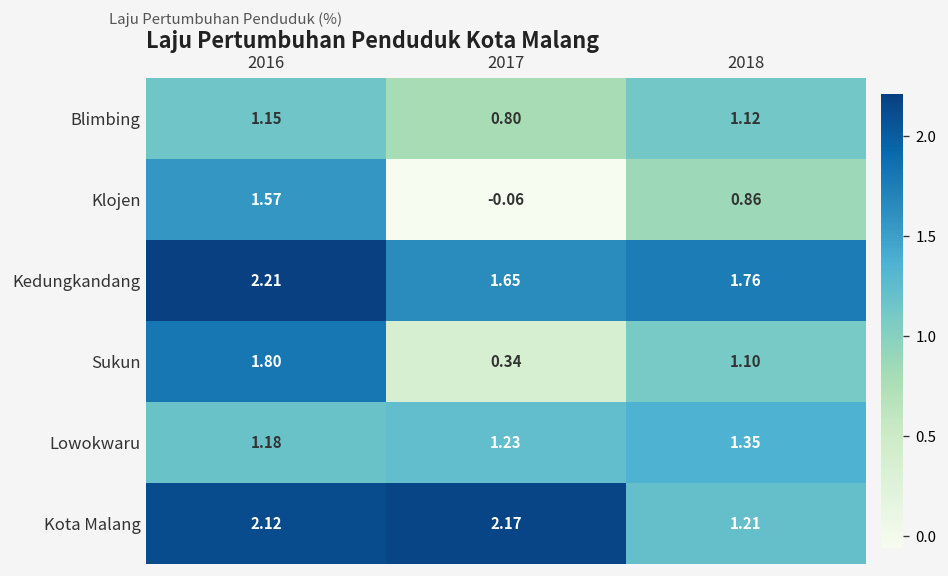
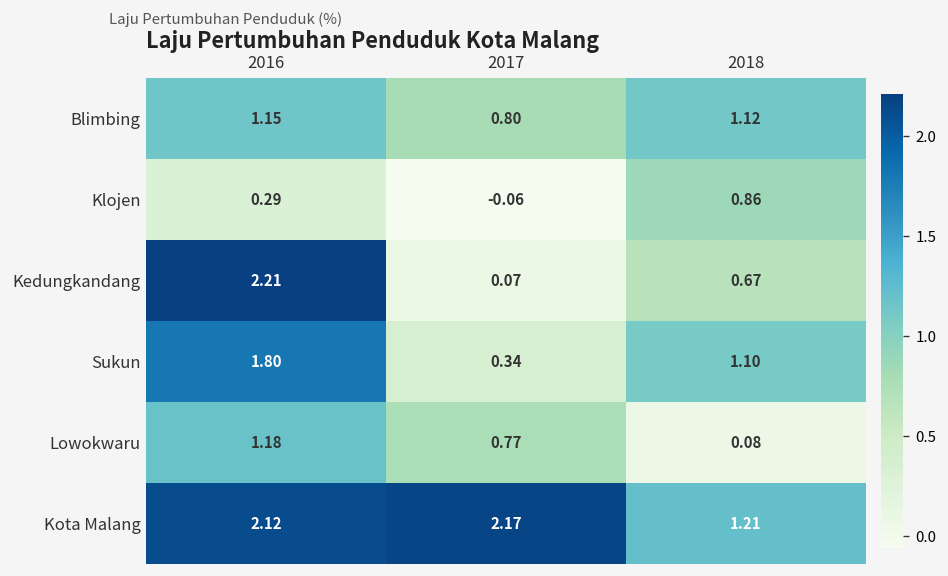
  {
    "Blimbing": {
      "2016": 1.15,
      "2017": 0.80,
      "2018": 1.12
    },
    "Klojen": {
-     "2016": 1.57,
+     "2016": 0.29,
      "2017": -0.06,
      "2018": 0.86
    },
    "Kedungkandang": {
      "2016": 2.21,
-     "2017": 1.65,
-     "2018": 1.76
+     "2017": 0.07,
+     "2018": 0.67
    },
    "Sukun": {
      "2016": 1.80,
      "2017": 0.34,
      "2018": 1.10
    },
    "Lowokwaru": {
      "2016": 1.18,
-     "2017": 1.23,
-     "2018": 1.35
+     "2017": 0.77,
+     "2018": 0.08
    },
    "Kota Malang": {
      "2016": 2.12,
      "2017": 2.17,
      "2018": 1.21
    }
  }
